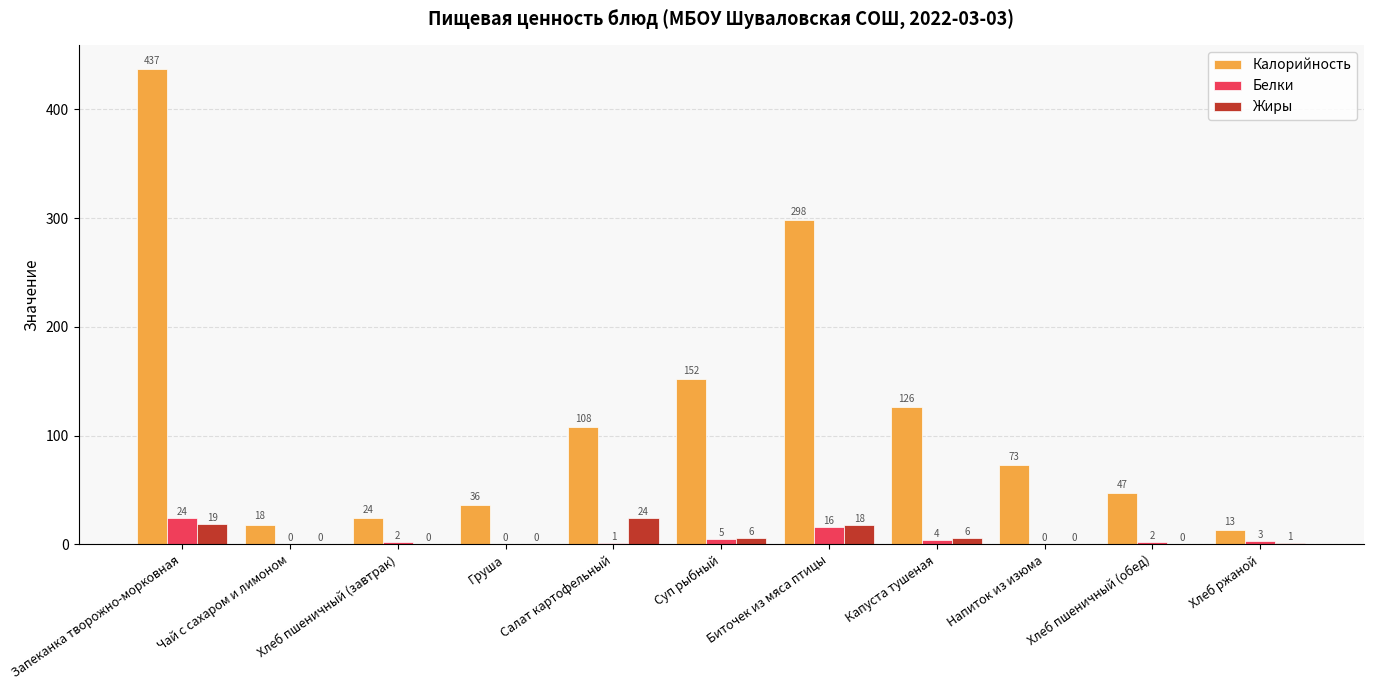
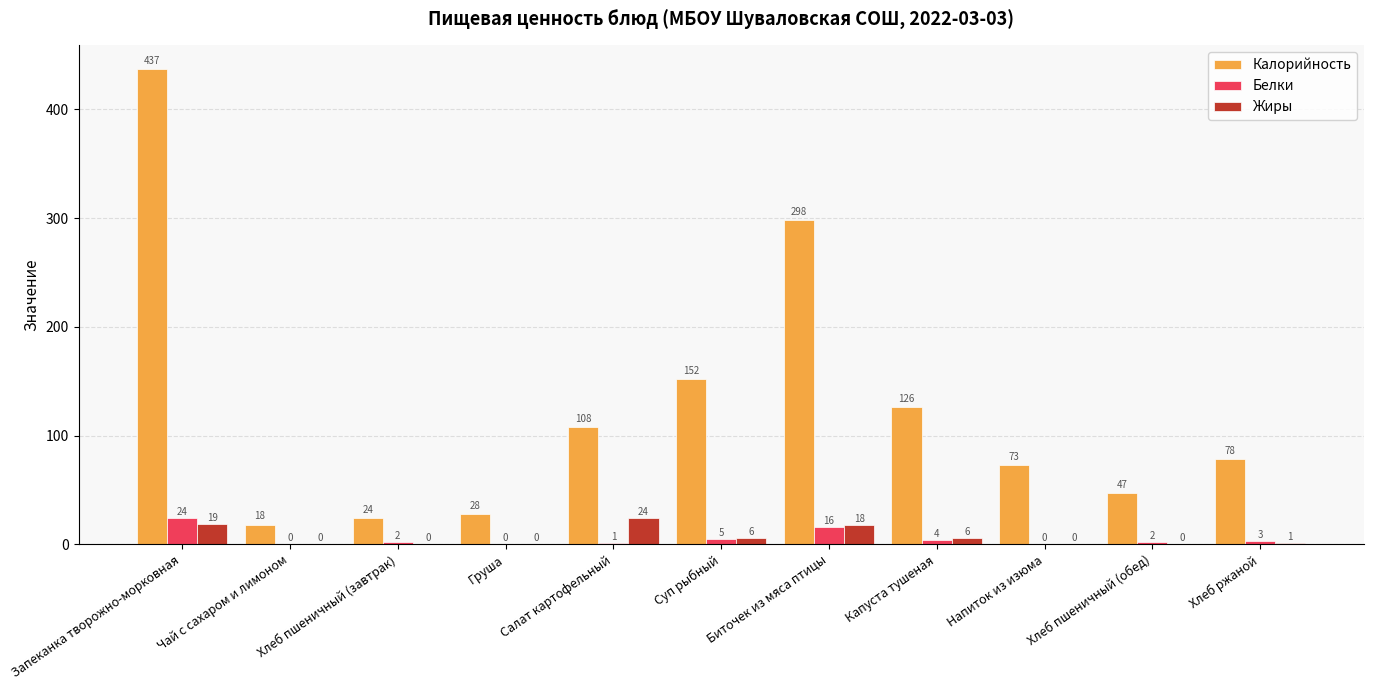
  {
    "Калорийность": {
      "Запеканка творожно-морковная": 437,
      "Чай с сахаром и лимоном": 18,
      "Хлеб пшеничный (завтрак)": 24,
-     "Груша": 36,
+     "Груша": 28,
      "Салат картофельный": 108,
      "Суп рыбный": 152,
      "Биточек из мяса птицы": 298,
      "Капуста тушеная": 126,
      "Напиток из изюма": 73,
      "Хлеб пшеничный (обед)": 47,
-     "Хлеб ржаной": 13
+     "Хлеб ржаной": 78
    },
    "Белки": {
      "Запеканка творожно-морковная": 24,
      "Чай с сахаром и лимоном": 0,
      "Хлеб пшеничный (завтрак)": 2,
      "Груша": 0,
      "Салат картофельный": 1,
      "Суп рыбный": 5,
      "Биточек из мяса птицы": 16,
      "Капуста тушеная": 4,
      "Напиток из изюма": 0,
      "Хлеб пшеничный (обед)": 2,
      "Хлеб ржаной": 3
    },
    "Жиры": {
      "Запеканка творожно-морковная": 19,
      "Чай с сахаром и лимоном": 0,
      "Хлеб пшеничный (завтрак)": 0,
      "Груша": 0,
      "Салат картофельный": 24,
      "Суп рыбный": 6,
      "Биточек из мяса птицы": 18,
      "Капуста тушеная": 6,
      "Напиток из изюма": 0,
      "Хлеб пшеничный (обед)": 0,
      "Хлеб ржаной": 1
    }
  }
